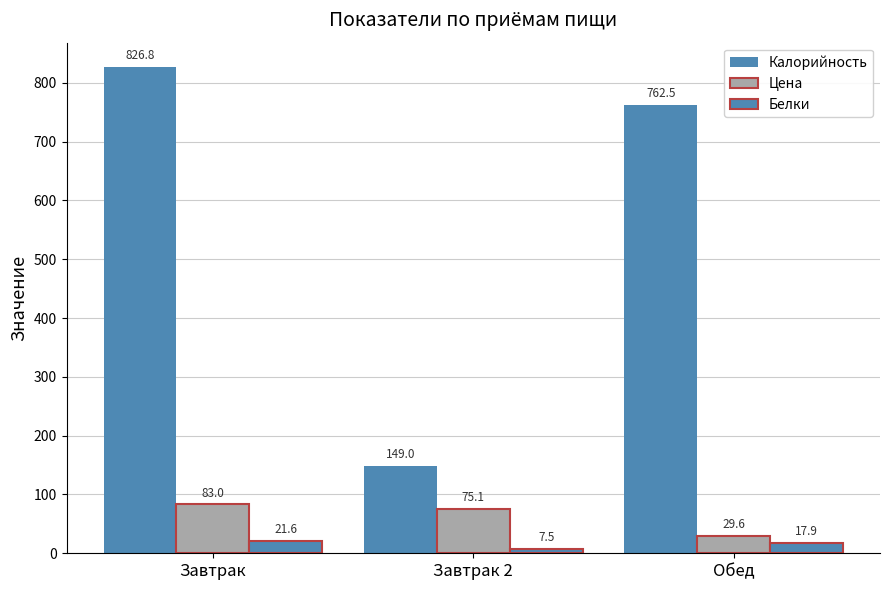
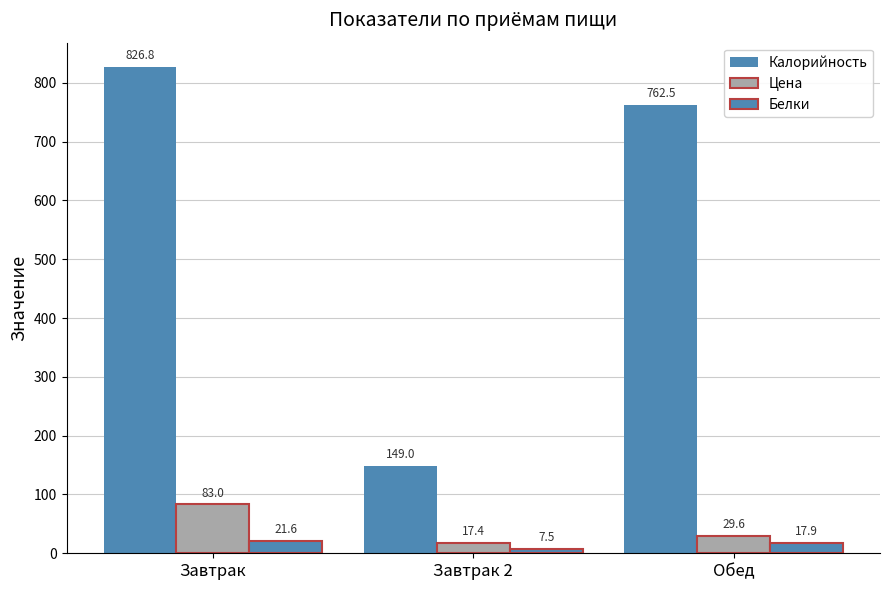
  {
    "Цена": {
      "Завтрак": 83.0,
-     "Завтрак 2": 75.1,
+     "Завтрак 2": 17.4,
      "Обед": 29.6
    }
  }
